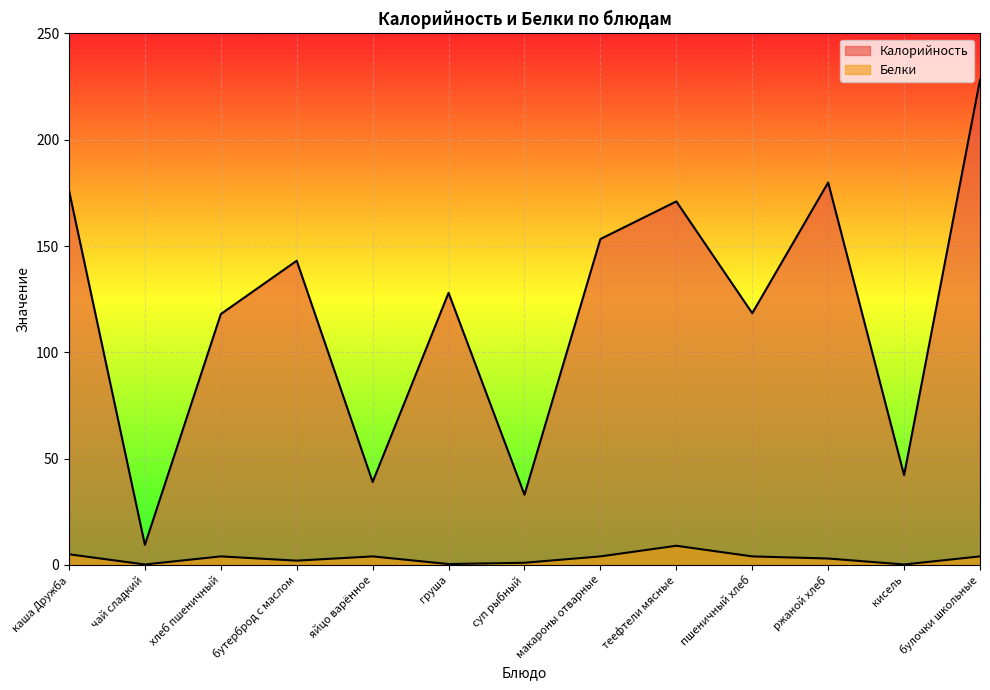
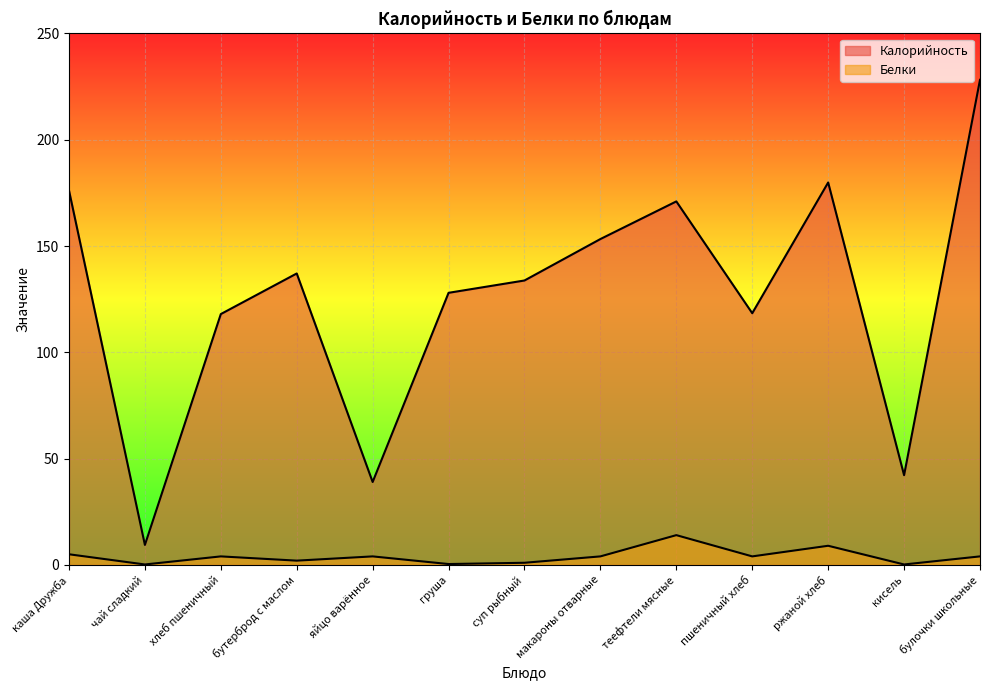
  {
    "Калорийность": {
      "каша Дружба": 176,
      "чай сладкий": 9,
      "хлеб пшеничный": 118,
-     "бутерброд с маслом": 143,
+     "бутерброд с маслом": 137,
      "яйцо варённое": 39,
      "груша": 128,
-     "суп рыбный": 33,
+     "суп рыбный": 134,
      "макароны отварные": 153,
      "теефтели мясные": 171,
      "пшеничный хлеб": 118,
      "ржаной хлеб": 180,
      "кисель": 42,
      "булочки школьные": 228
    },
    "Белки": {
      "каша Дружба": 5,
      "чай сладкий": 0,
      "хлеб пшеничный": 4,
      "бутерброд с маслом": 2,
      "яйцо варённое": 4,
      "груша": 0,
      "суп рыбный": 1,
      "макароны отварные": 4,
-     "теефтели мясные": 9,
+     "теефтели мясные": 14,
      "пшеничный хлеб": 4,
-     "ржаной хлеб": 3,
+     "ржаной хлеб": 9,
      "кисель": 0,
      "булочки школьные": 4
    }
  }
